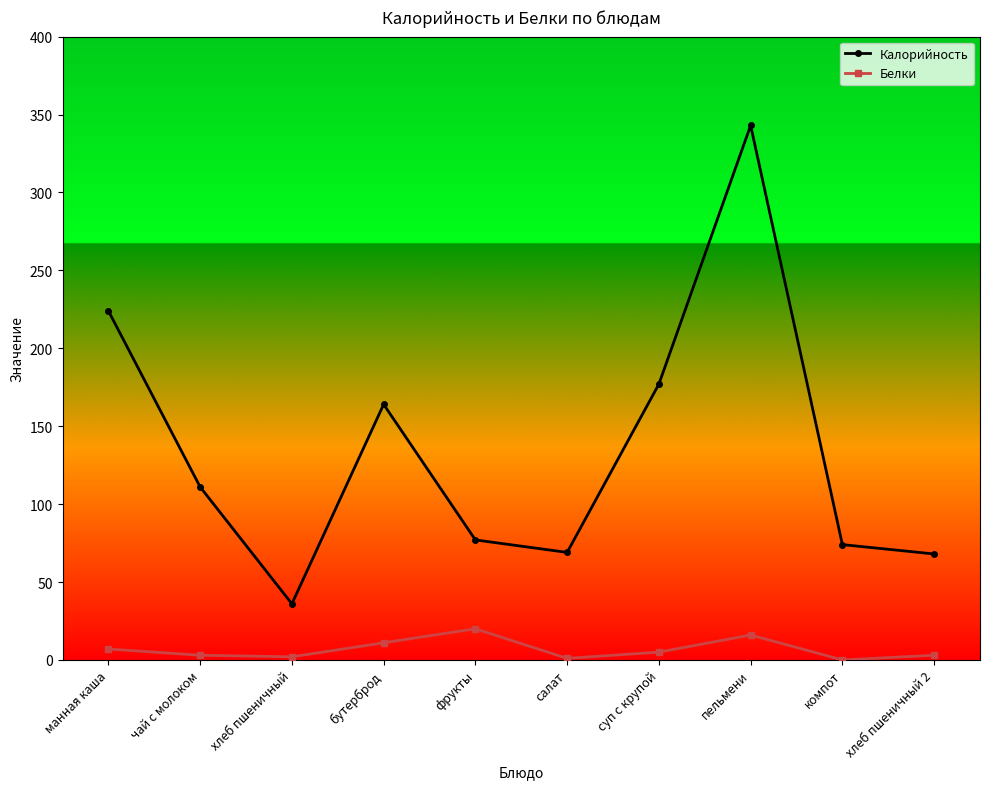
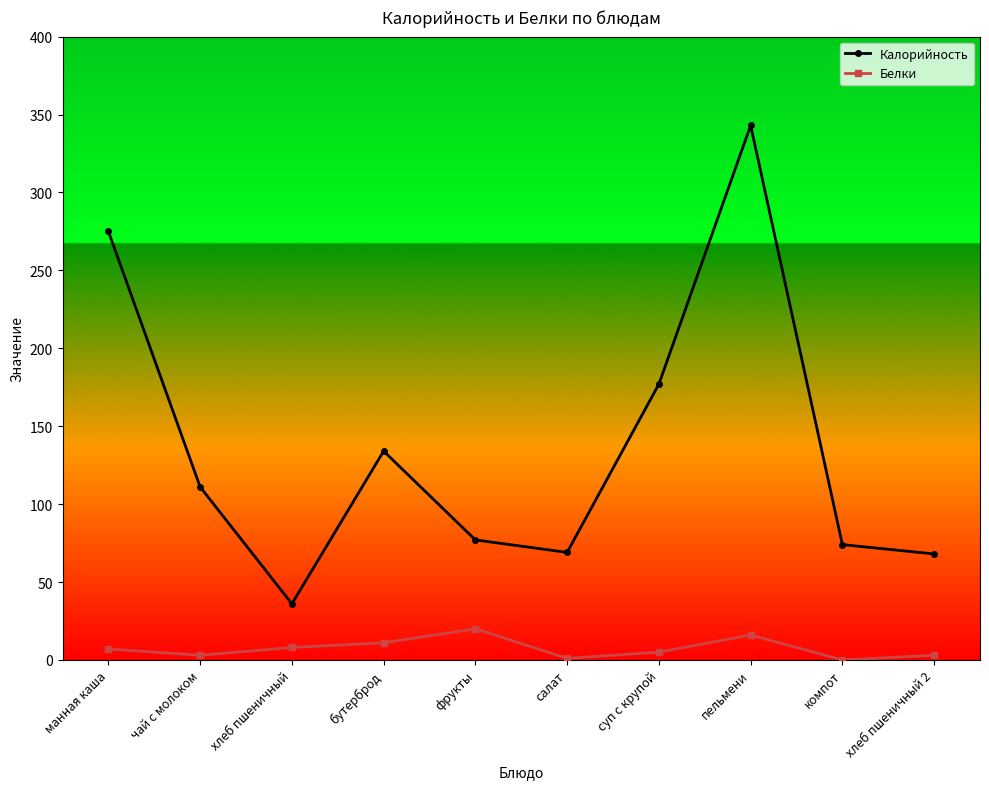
  {
    "Калорийность": {
-     "манная каша": 224,
+     "манная каша": 275,
      "чай с молоком": 111,
      "хлеб пшеничный": 36,
-     "бутерброд": 164,
+     "бутерброд": 134,
      "фрукты": 77,
      "салат": 69,
      "суп с крупой": 177,
      "пельмени": 343,
      "компот": 74,
      "хлеб пшеничный 2": 68
    },
    "Белки": {
      "манная каша": 7,
      "чай с молоком": 3,
-     "хлеб пшеничный": 2,
+     "хлеб пшеничный": 8,
      "бутерброд": 11,
      "фрукты": 20,
      "салат": 1,
      "суп с крупой": 5,
      "пельмени": 16,
      "компот": 0,
      "хлеб пшеничный 2": 3
    }
  }
